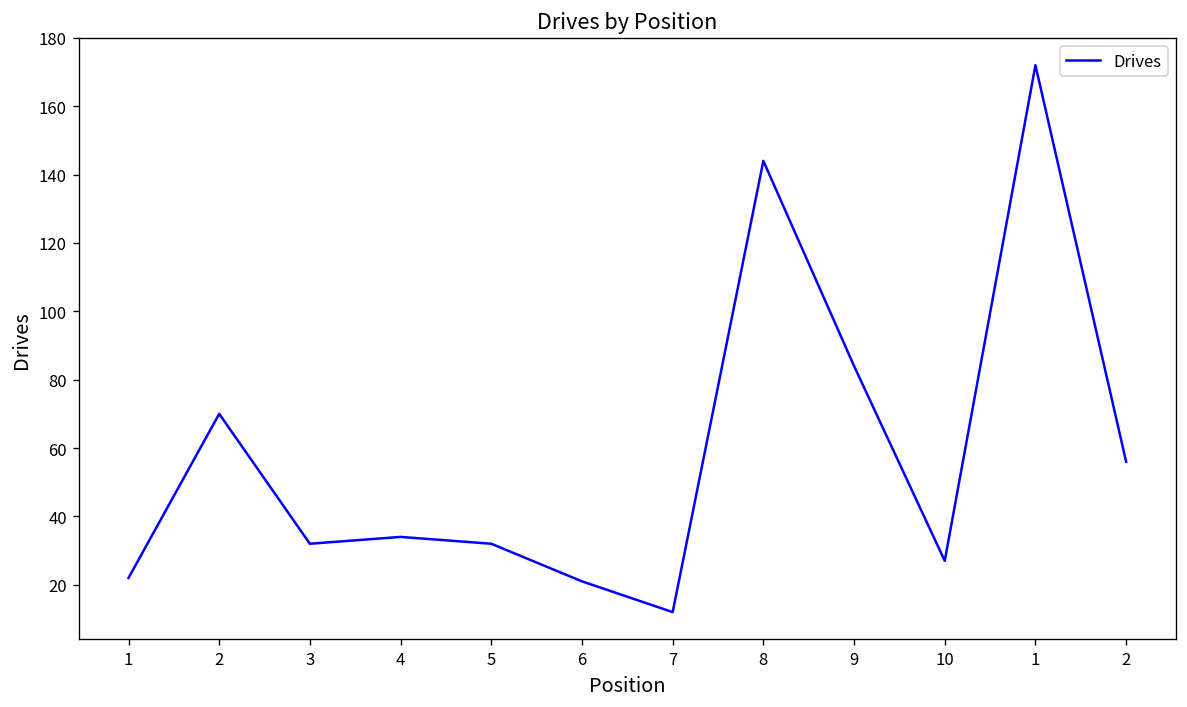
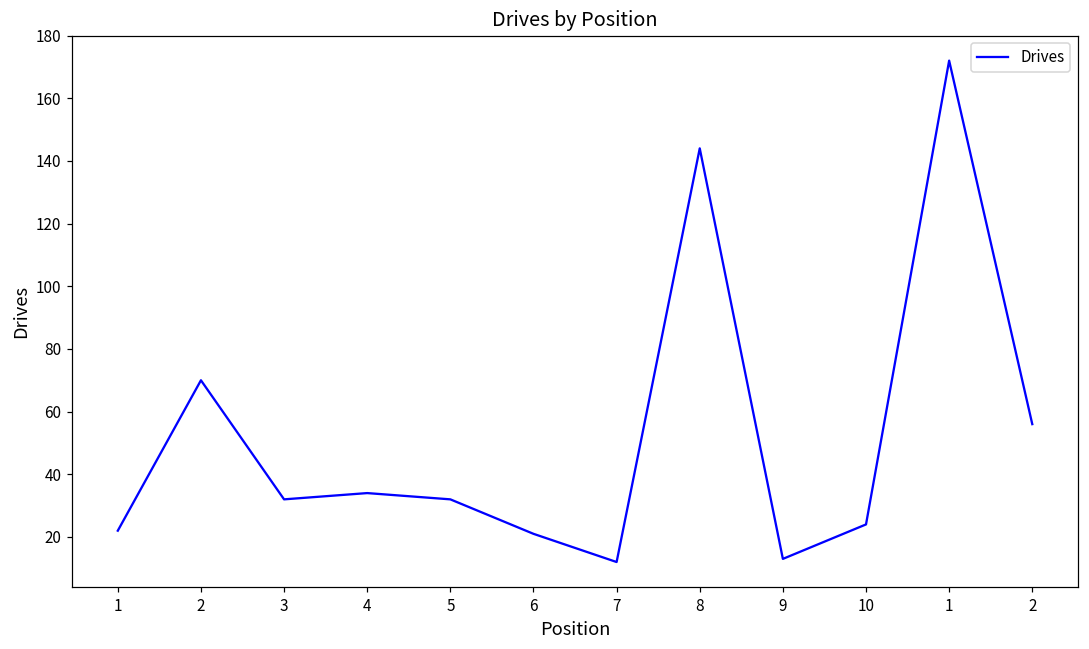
  {
    "3": 32,
    "4": 34,
    "5": 32,
    "6": 21,
    "7": 12,
    "8": 144,
-   "9": 84,
-   "10": 27
+   "9": 13,
+   "10": 24
  }
